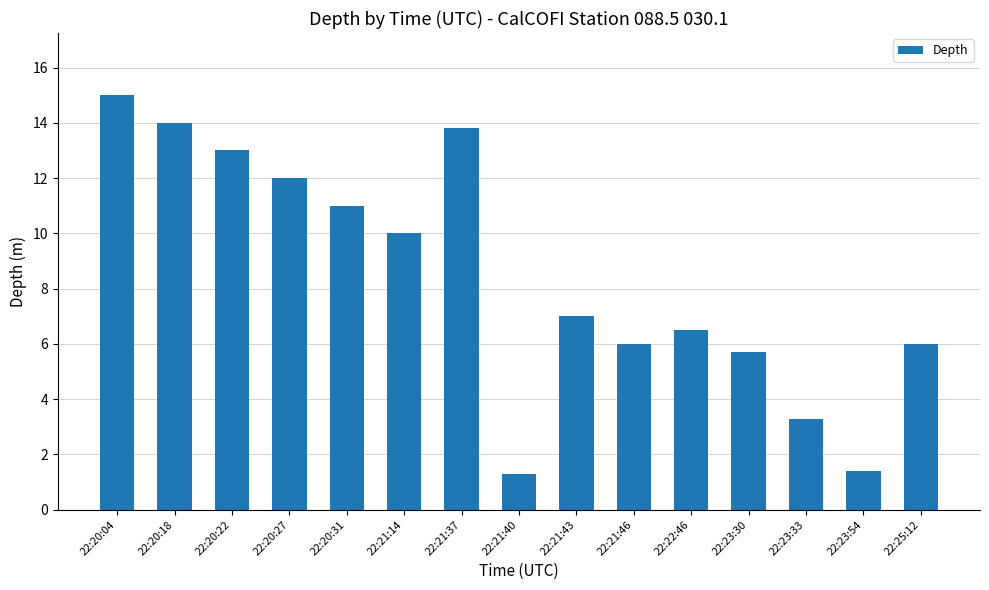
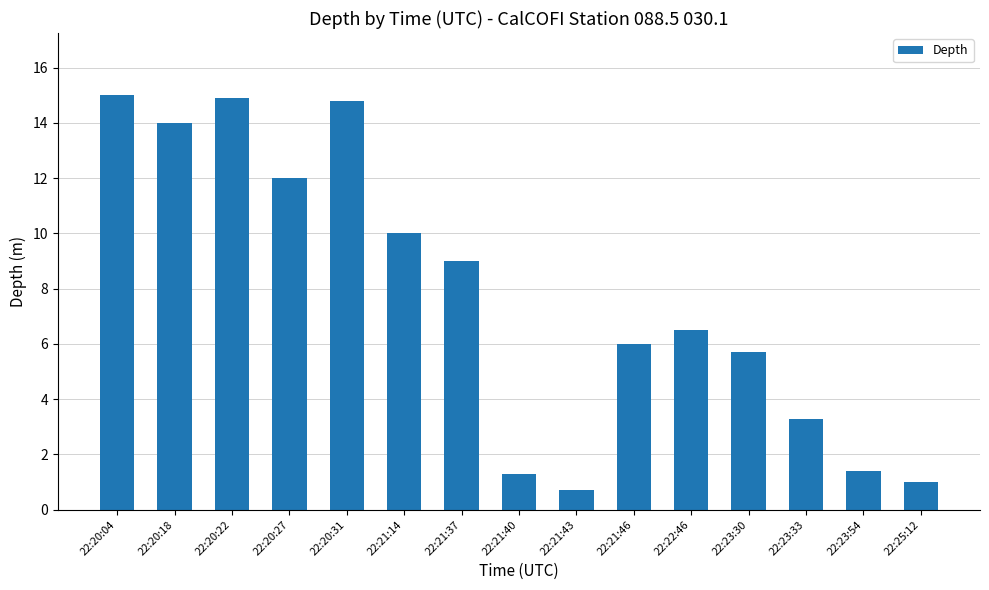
  {
    "22:20:04": 15.0,
    "22:20:18": 14.0,
-   "22:20:22": 13.0,
+   "22:20:22": 14.9,
    "22:20:27": 12.0,
-   "22:20:31": 11.0,
+   "22:20:31": 14.8,
    "22:21:14": 10.0,
-   "22:21:37": 13.8,
+   "22:21:37": 9.0,
    "22:21:40": 1.3,
-   "22:21:43": 7.0,
+   "22:21:43": 0.7,
    "22:21:46": 6.0,
    "22:22:46": 6.5,
    "22:23:30": 5.7,
    "22:23:33": 3.3,
    "22:23:54": 1.4,
-   "22:25:12": 6
+   "22:25:12": 1
  }
